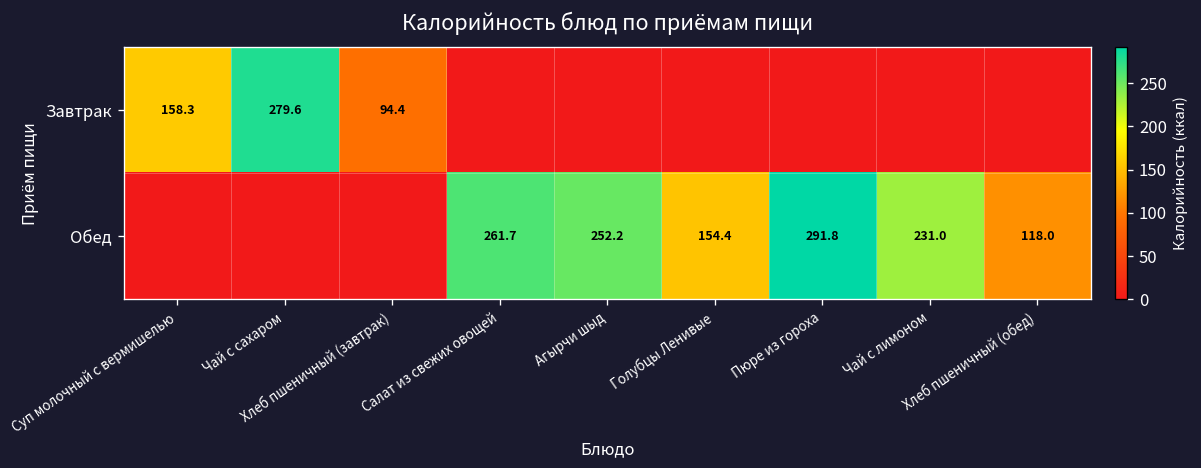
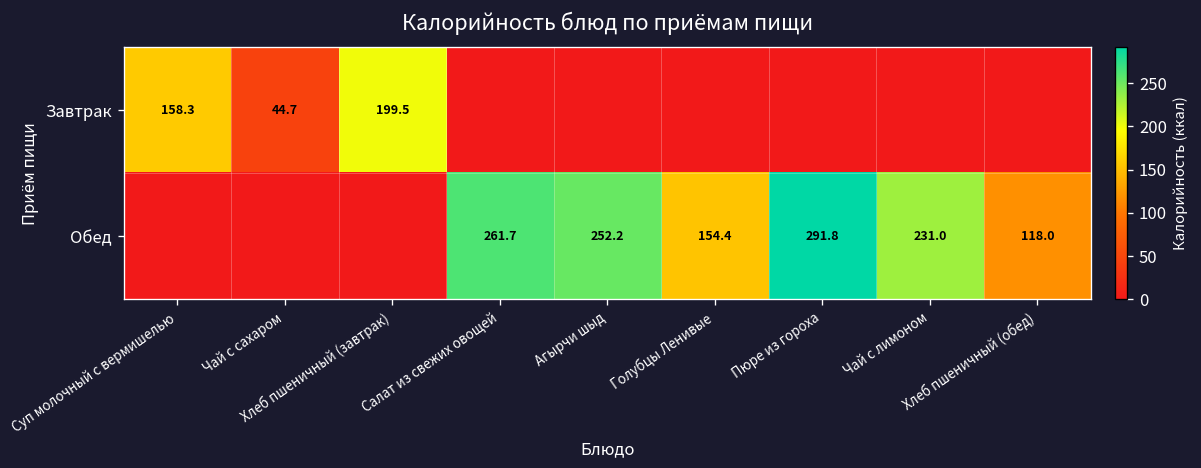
  {
    "Завтрак": {
      "Суп молочный с вермишелью": 158.3,
-     "Чай с сахаром": 279.6,
-     "Хлеб пшеничный (завтрак)": 94.4
+     "Чай с сахаром": 44.7,
+     "Хлеб пшеничный (завтрак)": 199.5
    },
    "Обед": {
      "Салат из свежих овощей": 261.7,
      "Агырчи шыд": 252.2,
      "Голубцы Ленивые": 154.4,
      "Пюре из гороха": 291.8,
      "Чай с лимоном": 231.0,
      "Хлеб пшеничный (обед)": 118.0
    }
  }
